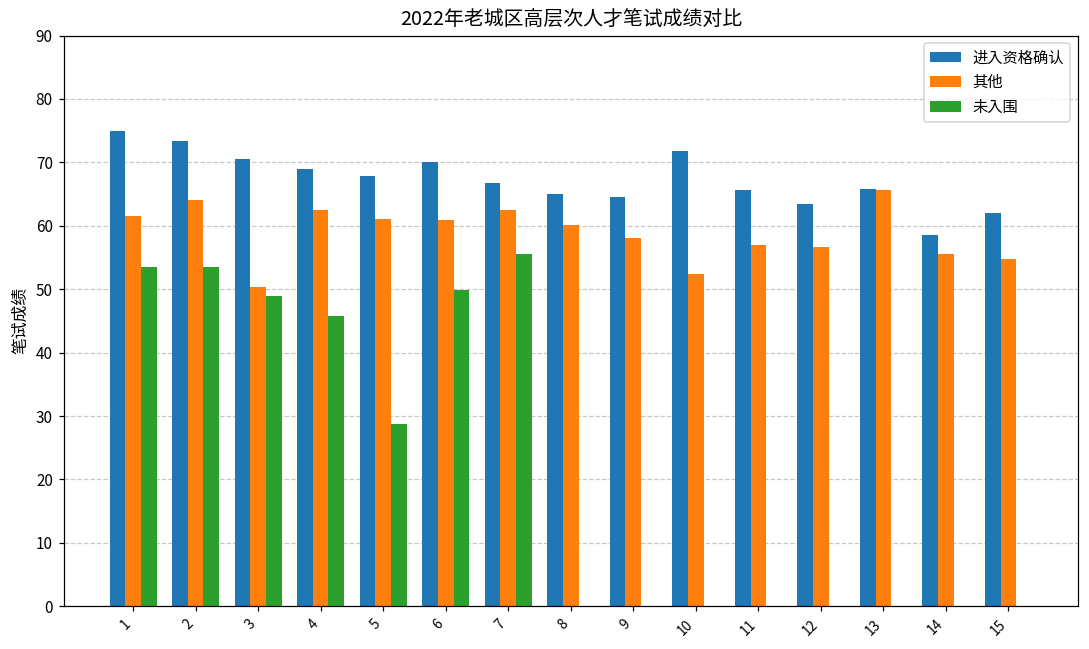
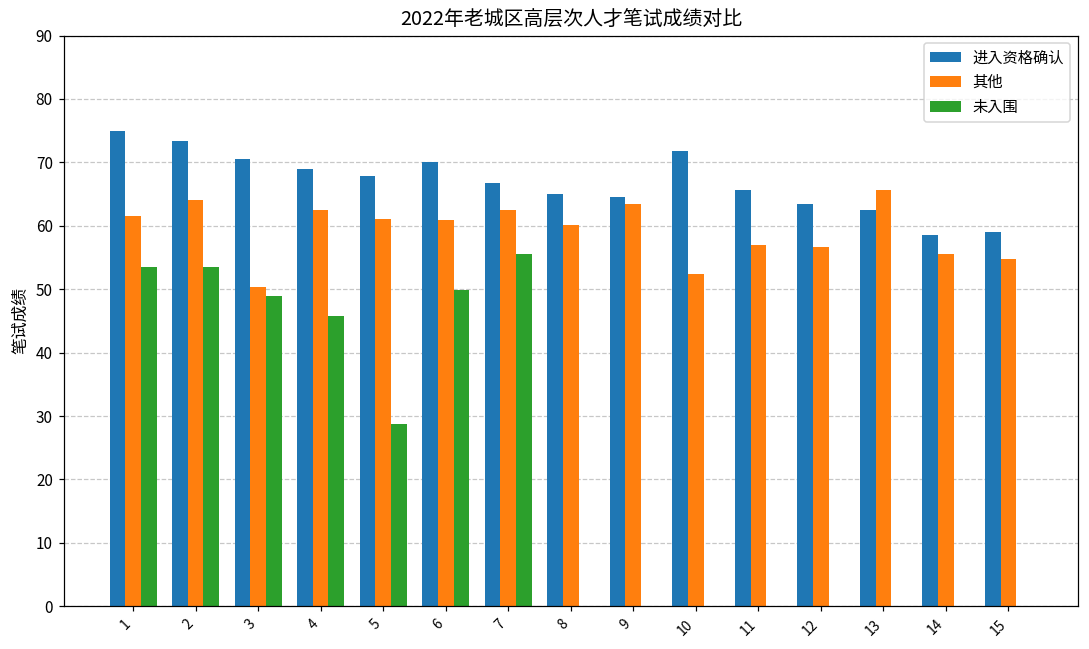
  {
    "进入资格确认": {
      "1": 75,
      "2": 73,
      "3": 71,
      "4": 69,
      "5": 68,
      "6": 70,
      "7": 67,
      "8": 65,
      "9": 65,
      "10": 72,
      "11": 66,
      "12": 63,
-     "13": 66,
+     "13": 63,
      "14": 59,
-     "15": 62
+     "15": 59
    },
    "其他": {
      "1": 62,
      "2": 64,
      "3": 50,
      "4": 63,
      "5": 61,
      "6": 61,
      "7": 63,
      "8": 60,
-     "9": 58,
+     "9": 63,
      "10": 52,
      "11": 57,
      "12": 57,
      "13": 66,
      "14": 56,
      "15": 55
    },
    "未入围": {
      "1": 54,
      "2": 54,
      "3": 49,
      "4": 46,
      "5": 29,
      "6": 50,
      "7": 56,
      "8": 0,
      "9": 0,
      "10": 0,
      "11": 0,
      "12": 0,
      "13": 0,
      "14": 0,
      "15": 0
    }
  }
